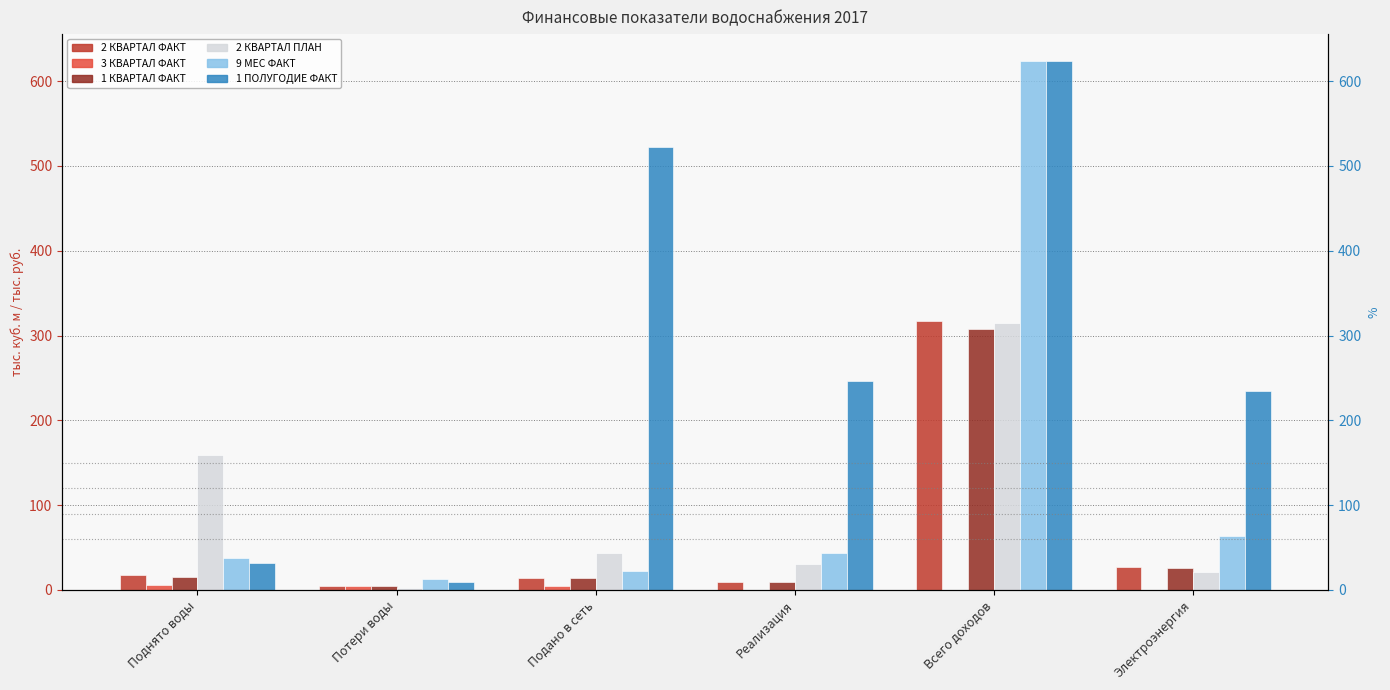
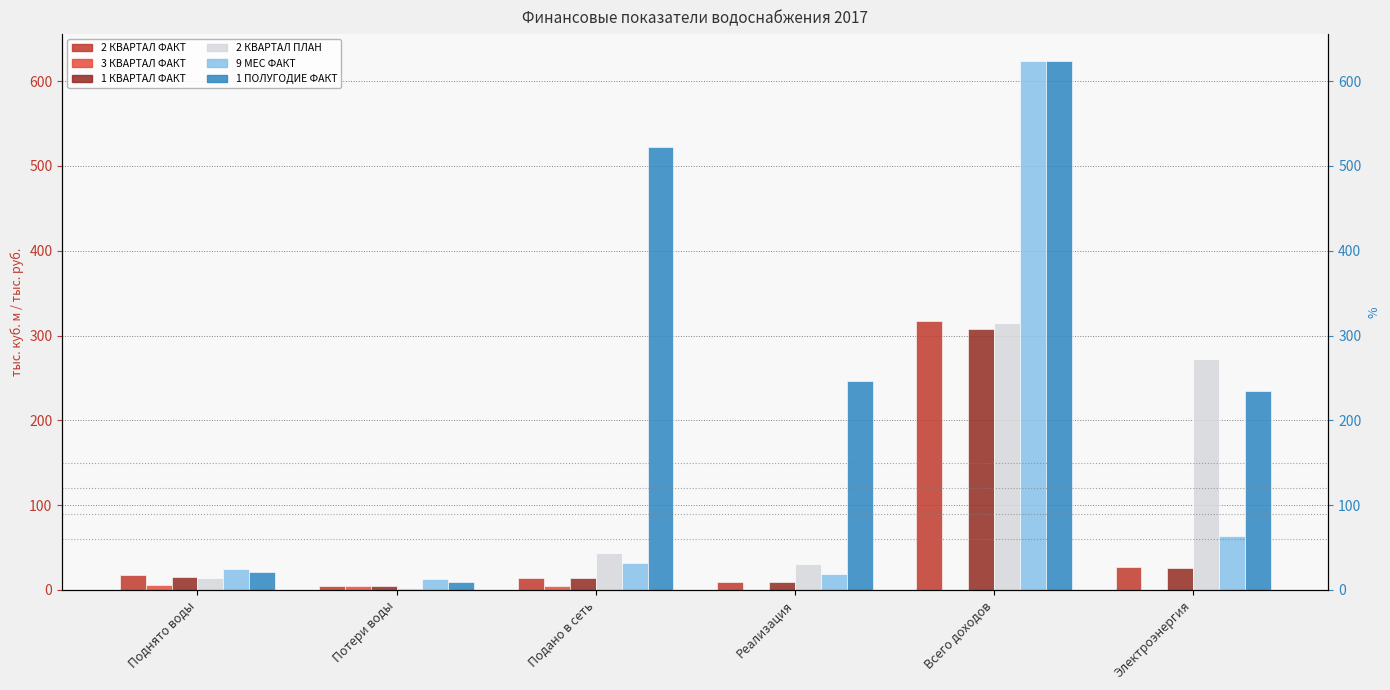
  {
    "2 КВАРТАЛ ПЛАН": {
-     "Поднято воды": 160,
+     "Поднято воды": 10,
      "Подано в сеть": 40,
      "Реализация": 30,
      "Всего доходов": 310,
-     "Электроэнергия": 20
+     "Электроэнергия": 270
    },
    "9 МЕС ФАКТ": {
-     "Поднято воды": 40,
+     "Поднято воды": 20,
      "Потери воды": 10,
-     "Подано в сеть": 20,
-     "Реализация": 40,
+     "Подано в сеть": 30,
+     "Реализация": 20,
      "Всего доходов": 620,
      "Электроэнергия": 60
    },
    "1 ПОЛУГОДИЕ ФАКТ": {
-     "Поднято воды": 30,
+     "Поднято воды": 20,
      "Потери воды": 10,
      "Подано в сеть": 520,
      "Реализация": 250,
      "Всего доходов": 620,
      "Электроэнергия": 230
    }
  }
